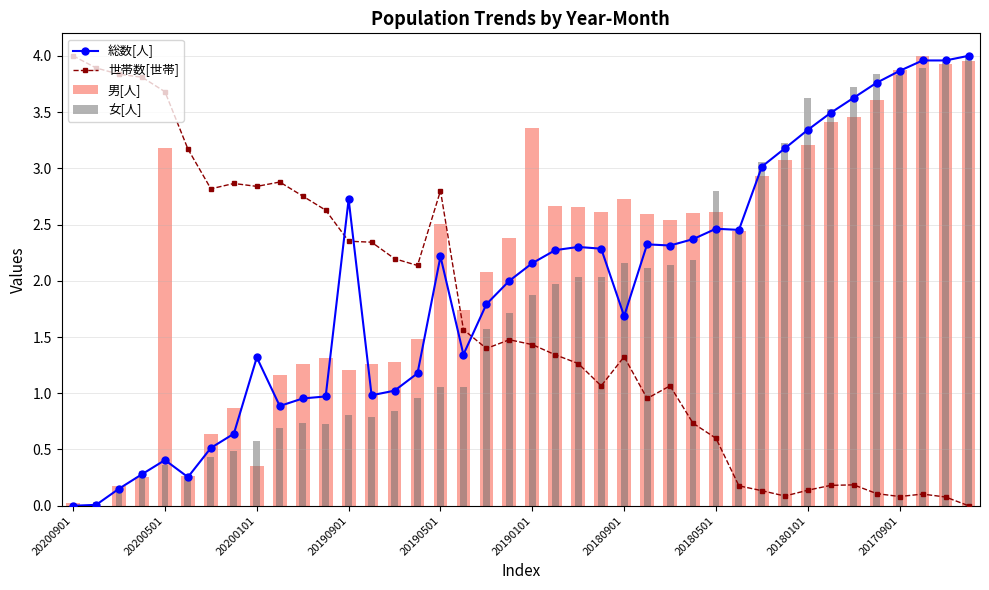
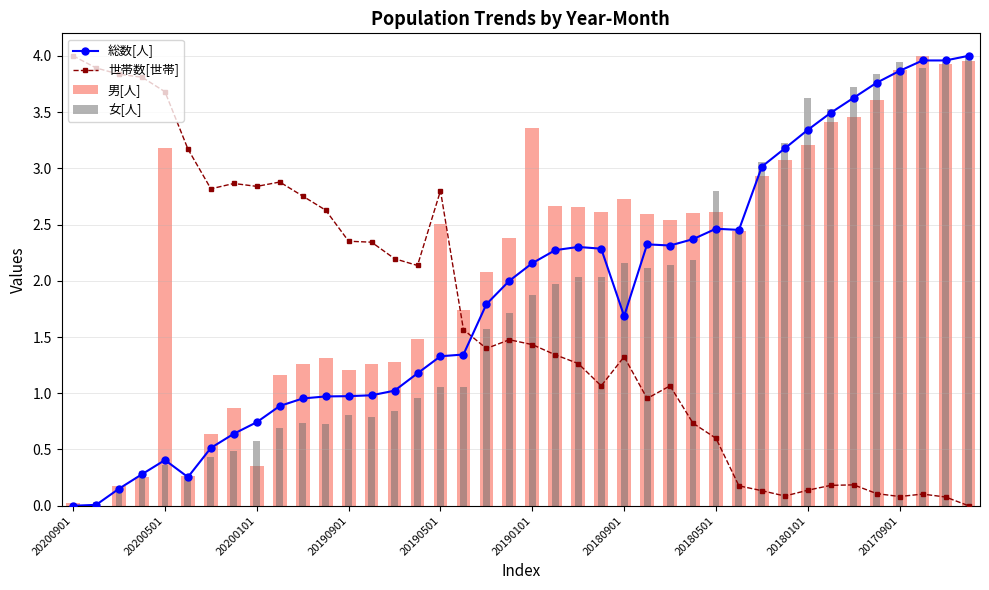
  {
    "総数[人]": {
      "20200901": 0.00,
      "20200501": 0.41,
-     "20200101": 1.32,
-     "20190901": 2.72,
-     "20190501": 2.22,
+     "20200101": 0.74,
+     "20190901": 0.97,
+     "20190501": 1.33,
      "20190101": 2.16,
      "20180901": 1.69,
      "20180501": 2.46,
      "20180101": 3.34,
      "20170901": 3.87
    },
    "男[人]": {
      "20200901": 0.02,
      "20200501": 3.18,
      "20190901": 1.21,
      "20190501": 2.50,
      "20190101": 3.36,
      "20180901": 2.73
    },
    "女[人]": {
      "20200901": 0.00,
      "20200101": 0.57,
      "20180501": 2.80,
      "20180101": 3.62,
-     "20170901": 3.83
+     "20170901": 3.95
    },
    "世帯数[世帯]": {
      "20200101": 2.84,
      "20190901": 2.35,
      "20190501": 2.80,
      "20190101": 1.43,
      "20180901": 1.32,
      "20180501": 0.60,
      "20180101": 0.14,
      "20170901": 0.08
    }
  }
